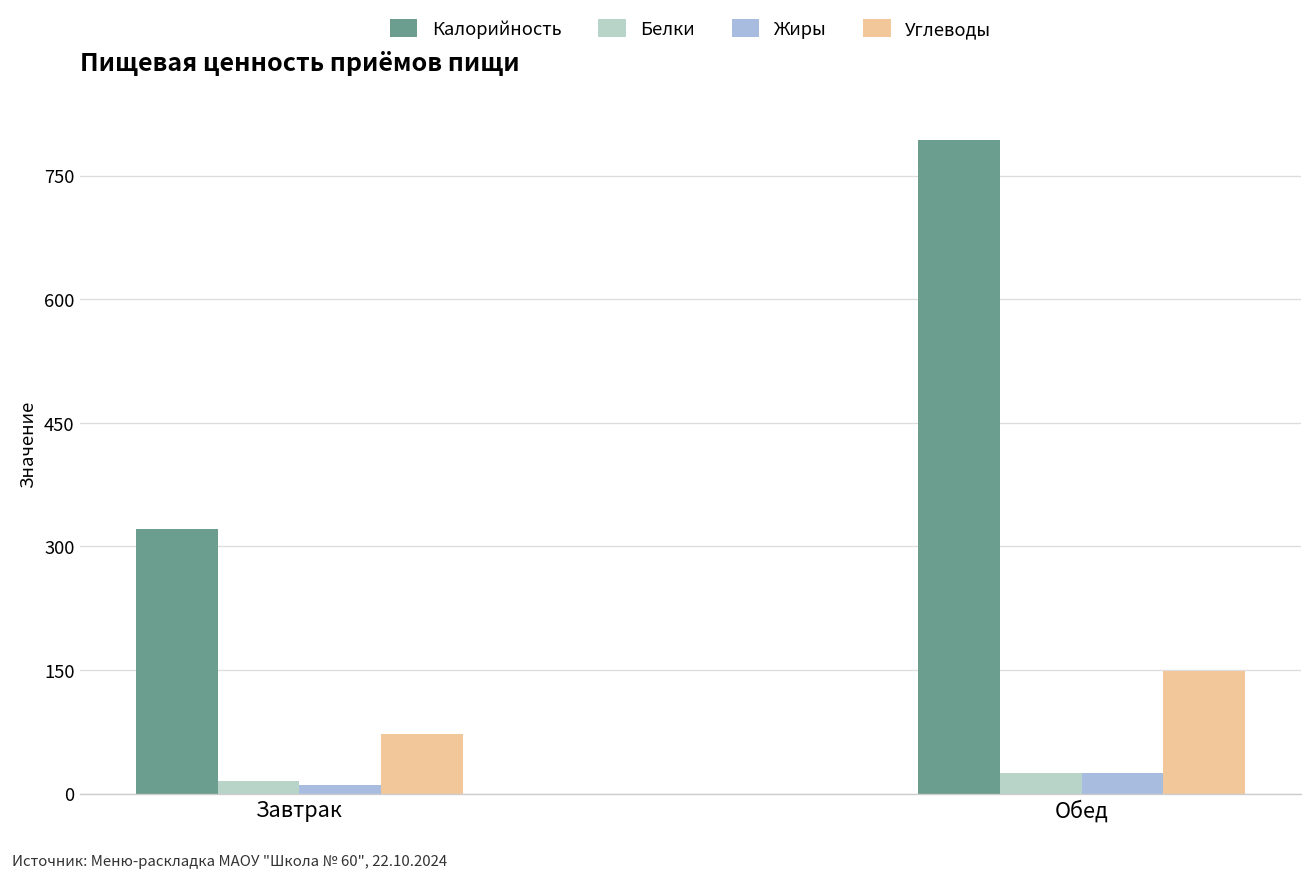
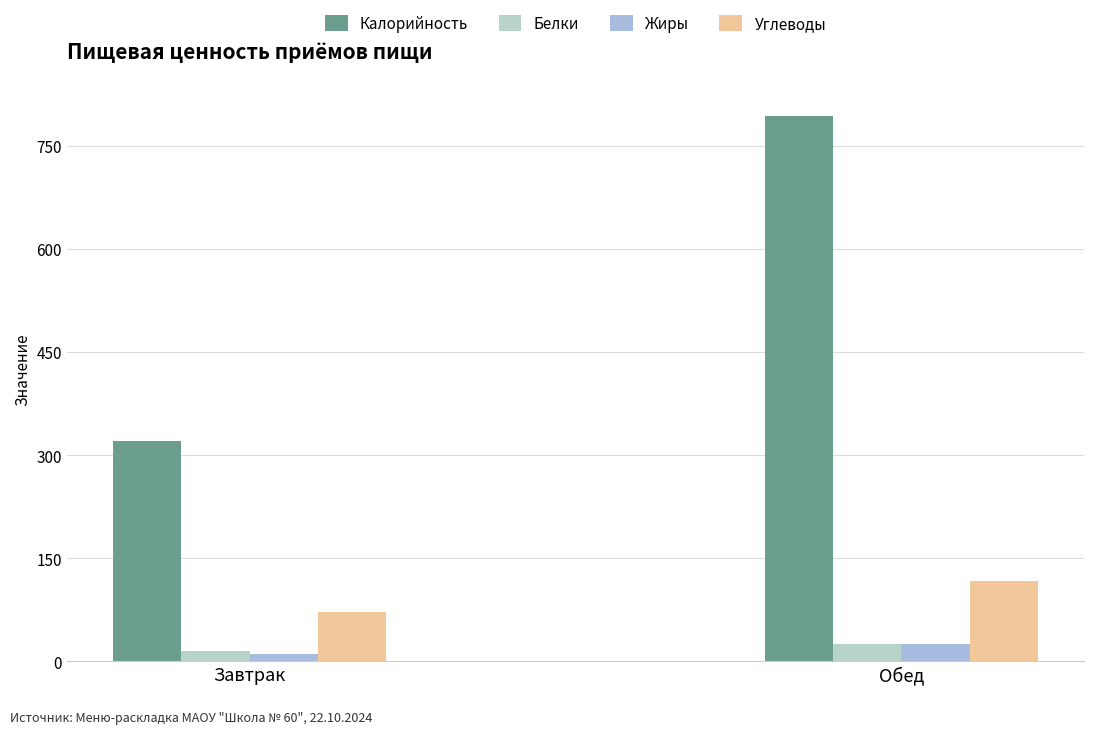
  {
    "Калорийность": {
      "Завтрак": 320,
      "Обед": 790
    },
    "Углеводы": {
      "Завтрак": 70,
-     "Обед": 150
+     "Обед": 120
    }
  }
